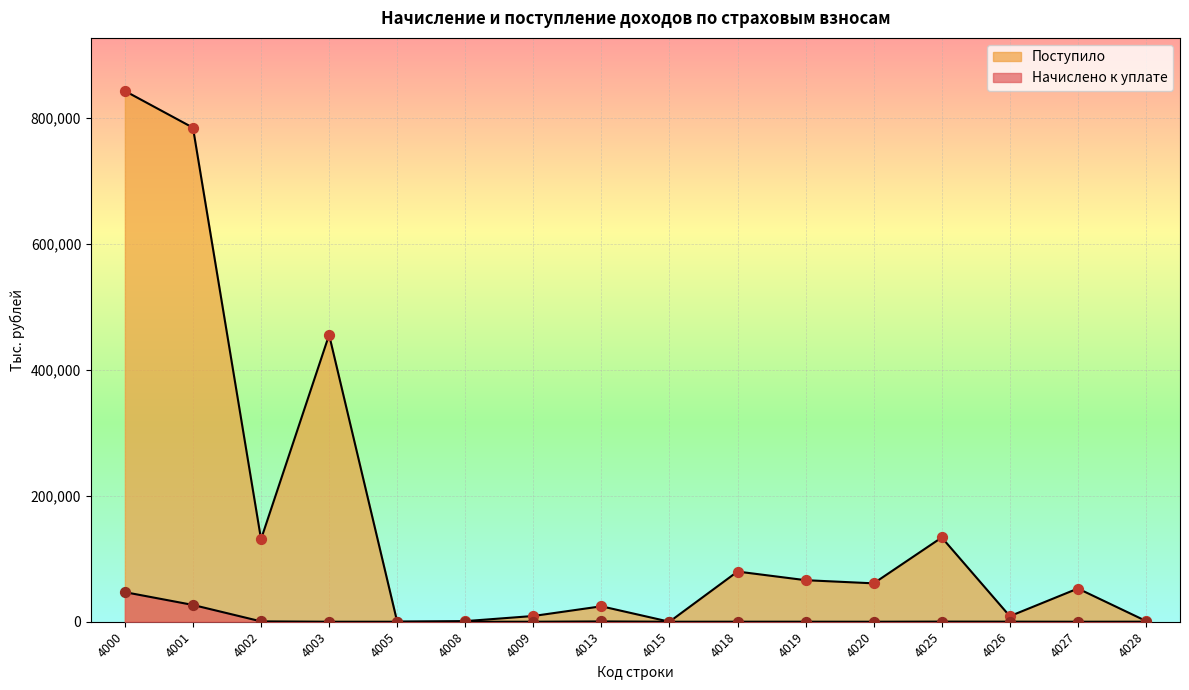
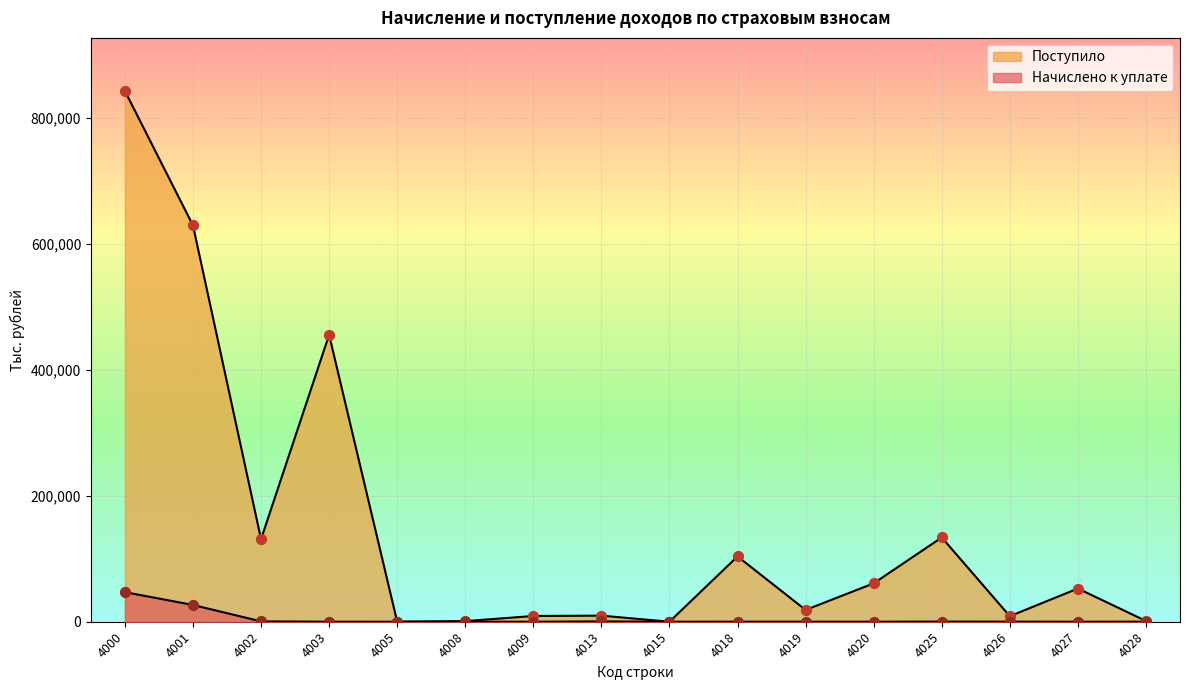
  {
    "Поступило": {
      "4000": "840,000",
-     "4001": "780,000",
+     "4001": "630,000",
      "4002": "130,000",
      "4003": "460,000",
      "4009": "10,000",
-     "4013": "20,000",
-     "4018": "80,000",
-     "4019": "70,000",
+     "4013": "10,000",
+     "4018": "100,000",
+     "4019": "20,000",
      "4020": "60,000",
      "4025": "130,000",
      "4026": "10,000",
      "4027": "50,000"
    },
    "Начислено к уплате": {
      "4000": "50,000",
      "4001": "30,000",
      "4002": "0",
      "4003": "0",
      "4009": "0",
      "4013": "0",
      "4018": "0",
      "4019": "0",
      "4020": "0",
      "4025": "0",
      "4026": "0",
      "4027": "0"
    }
  }
